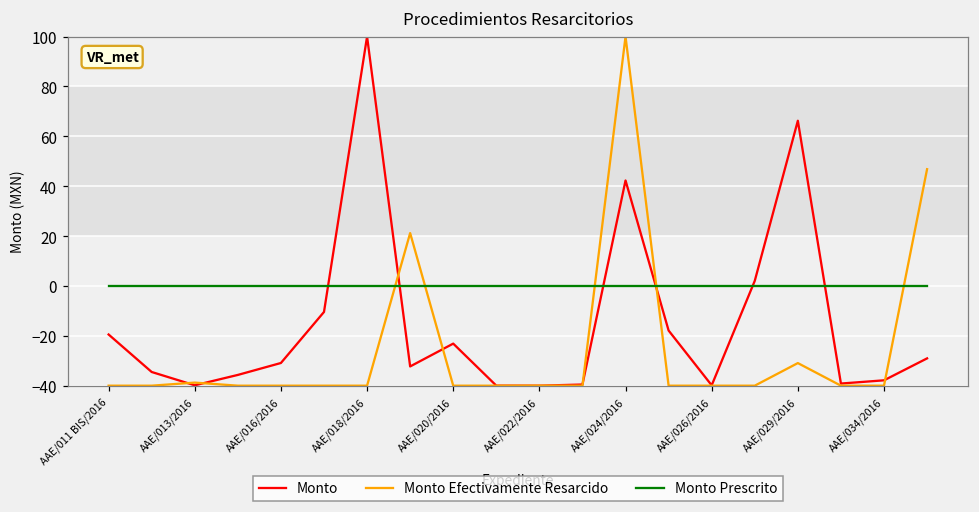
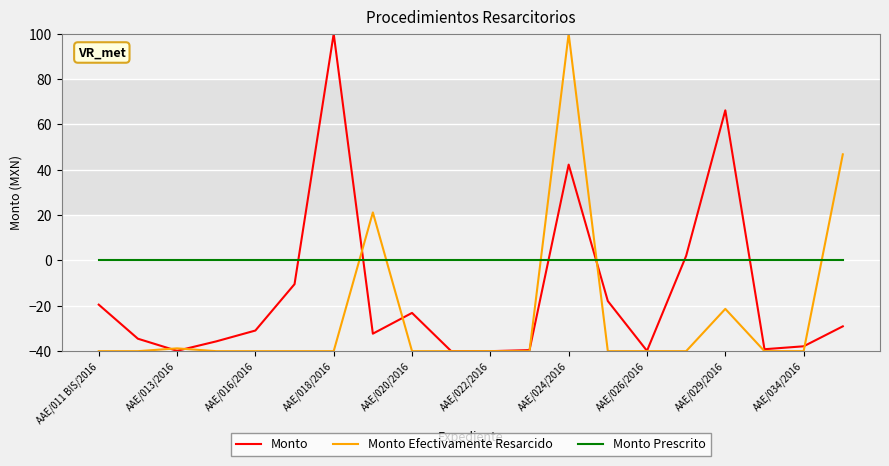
  {
    "Monto": {
      "AAE/011 BIS/2016": -19,
      "AAE/016/2016": -31,
      "AAE/018/2016": 100,
      "AAE/020/2016": -23,
      "AAE/024/2016": 42,
      "AAE/029/2016": 66,
      "AAE/034/2016": -38
    },
    "Monto Efectivamente Resarcido": {
      "AAE/011 BIS/2016": -40,
      "AAE/016/2016": -40,
      "AAE/018/2016": -40,
      "AAE/020/2016": -40,
      "AAE/024/2016": 100,
-     "AAE/029/2016": -31,
+     "AAE/029/2016": -21,
      "AAE/034/2016": -40
    },
    "Monto Prescrito": {
      "AAE/011 BIS/2016": 0,
      "AAE/013/2016": 0,
      "AAE/016/2016": 0,
      "AAE/018/2016": 0,
      "AAE/020/2016": 0,
      "AAE/022/2016": 0,
      "AAE/024/2016": 0,
      "AAE/026/2016": 0,
      "AAE/029/2016": 0,
      "AAE/034/2016": 0
    }
  }
